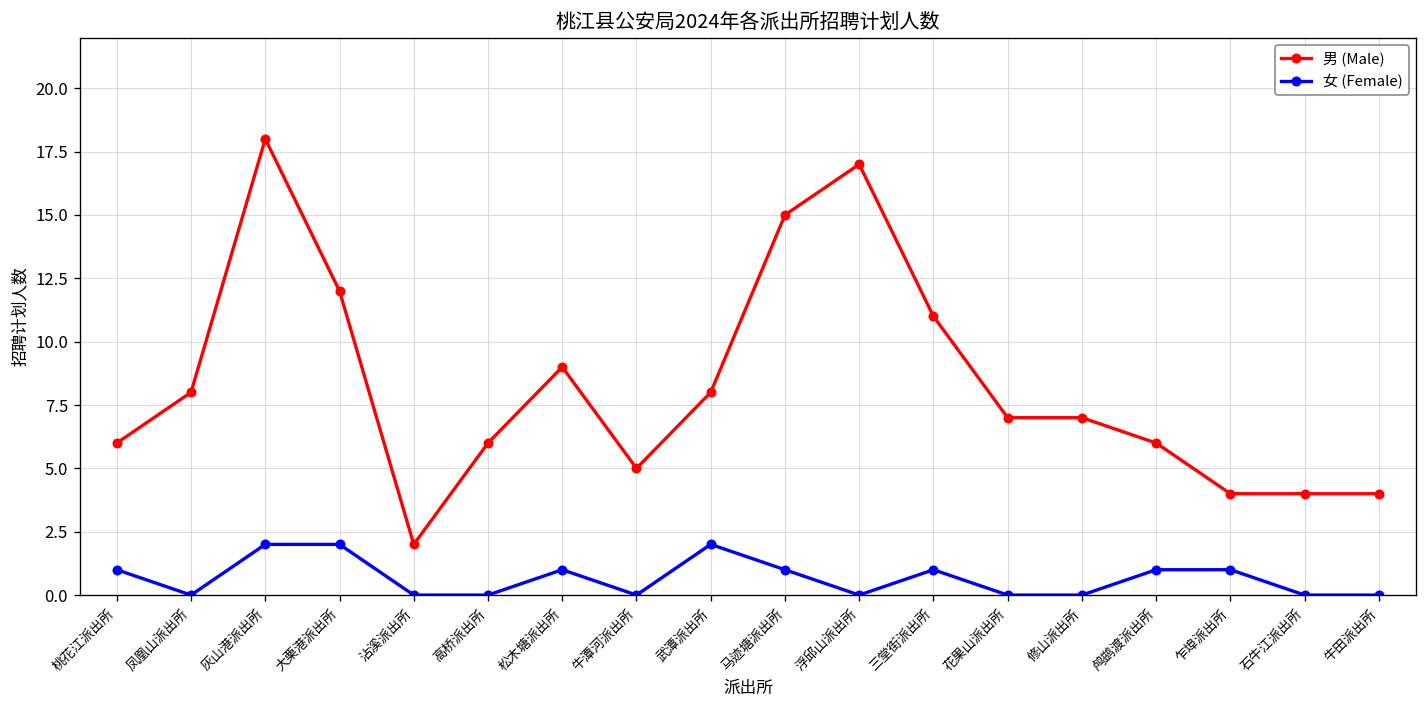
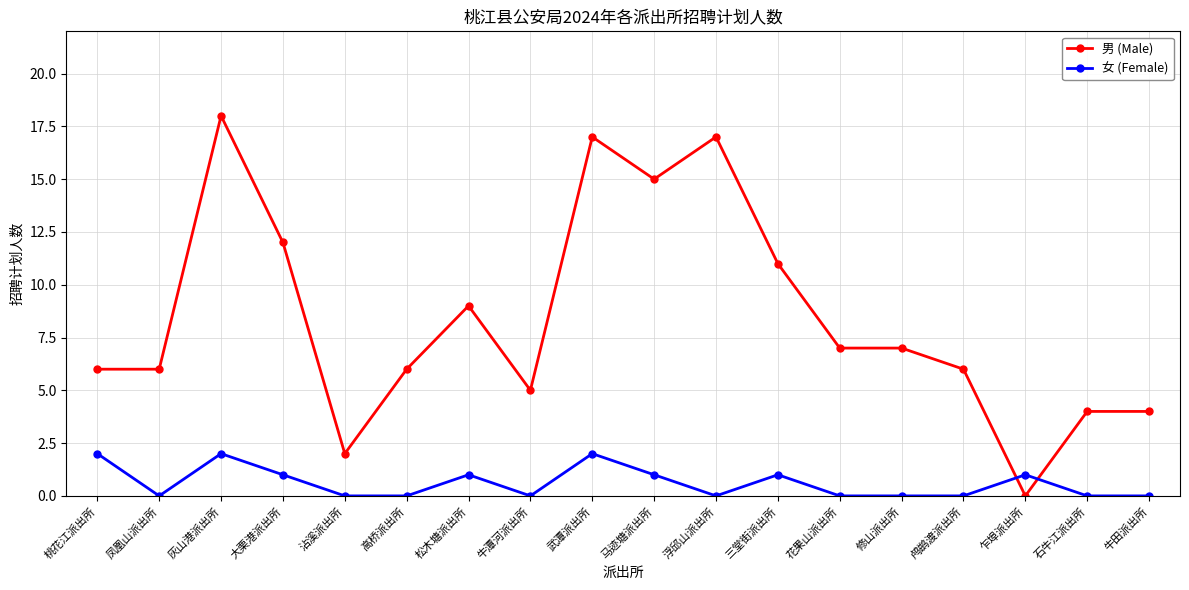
  {
    "男 (Male)": {
      "桃花江派出所": 6,
-     "凤凰山派出所": 8,
+     "凤凰山派出所": 6,
      "灰山港派出所": 18,
      "大栗港派出所": 12,
      "沾溪派出所": 2,
      "高桥派出所": 6,
      "松木塘派出所": 9,
      "牛潭河派出所": 5,
-     "武潭派出所": 8,
+     "武潭派出所": 17,
      "马迹塘派出所": 15,
      "浮邱山派出所": 17,
      "三堂街派出所": 11,
      "花果山派出所": 7,
      "修山派出所": 7,
      "鸬鹚渡派出所": 6,
-     "乍埠派出所": 4,
+     "乍埠派出所": 0,
      "石牛江派出所": 4,
      "牛田派出所": 4
    },
    "女 (Female)": {
-     "桃花江派出所": 1,
+     "桃花江派出所": 2,
      "凤凰山派出所": 0,
      "灰山港派出所": 2,
-     "大栗港派出所": 2,
+     "大栗港派出所": 1,
      "沾溪派出所": 0,
      "高桥派出所": 0,
      "松木塘派出所": 1,
      "牛潭河派出所": 0,
      "武潭派出所": 2,
      "马迹塘派出所": 1,
      "浮邱山派出所": 0,
      "三堂街派出所": 1,
      "花果山派出所": 0,
      "修山派出所": 0,
-     "鸬鹚渡派出所": 1,
+     "鸬鹚渡派出所": 0,
      "乍埠派出所": 1,
      "石牛江派出所": 0,
      "牛田派出所": 0
    }
  }
